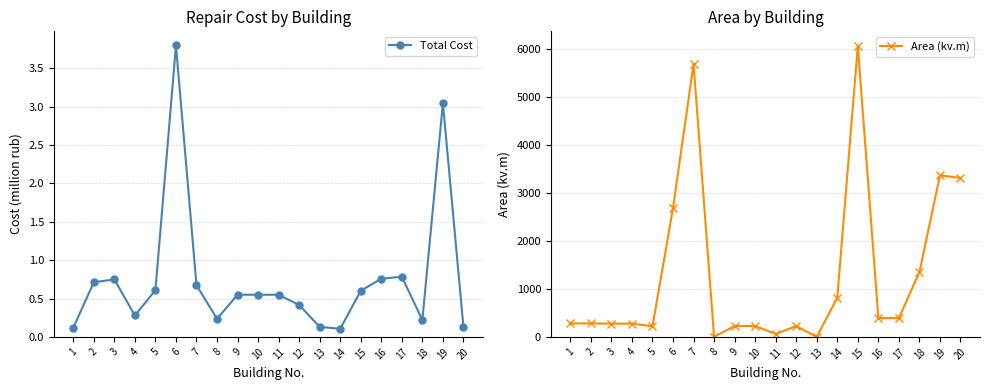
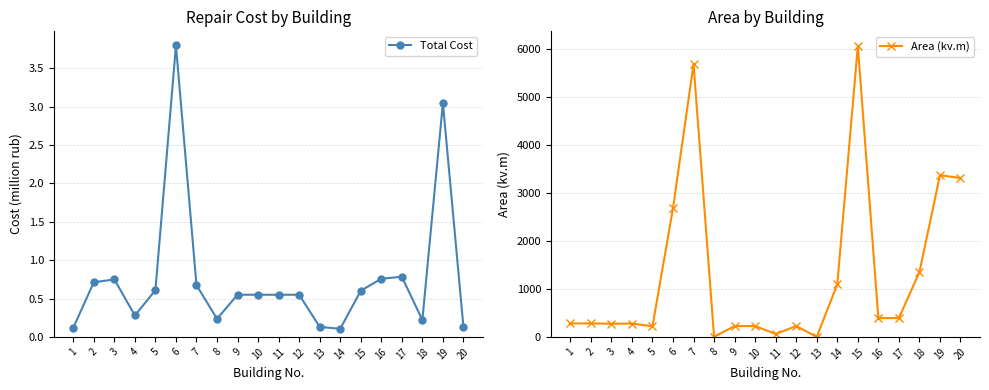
  {
    "Repair Cost by Building": {
      "1": 0.1,
      "2": 0.7,
      "3": 0.7,
      "4": 0.3,
      "5": 0.6,
      "6": 3.8,
      "7": 0.7,
      "8": 0.2,
      "9": 0.5,
      "10": 0.5,
      "11": 0.5,
-     "12": 0.4,
+     "12": 0.5,
      "13": 0.1,
      "14": 0.1,
      "15": 0.6,
      "16": 0.8,
      "17": 0.8,
      "18": 0.2,
      "19": 3.0,
      "20": 0.1
    },
    "Area by Building": {
      "1": 300,
      "2": 300,
      "3": 300,
      "4": 300,
      "5": 200,
      "6": 2700,
      "7": 5700,
      "8": 0,
      "9": 200,
      "10": 200,
      "11": 100,
      "12": 200,
      "13": 0,
-     "14": 800,
+     "14": 1100,
      "15": 6100,
      "16": 400,
      "17": 400,
      "18": 1300,
      "19": 3400,
      "20": 3300
    }
  }
